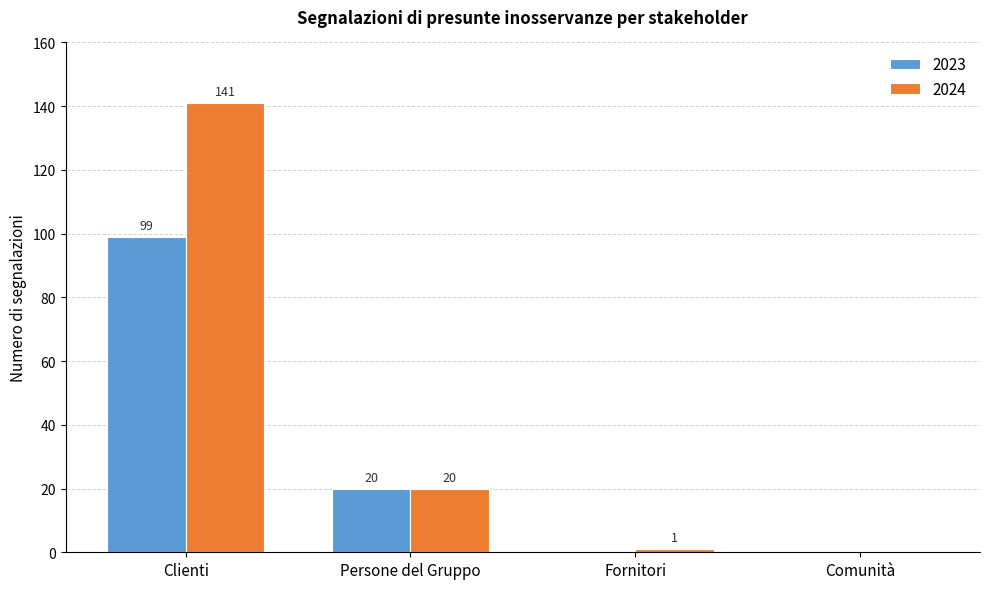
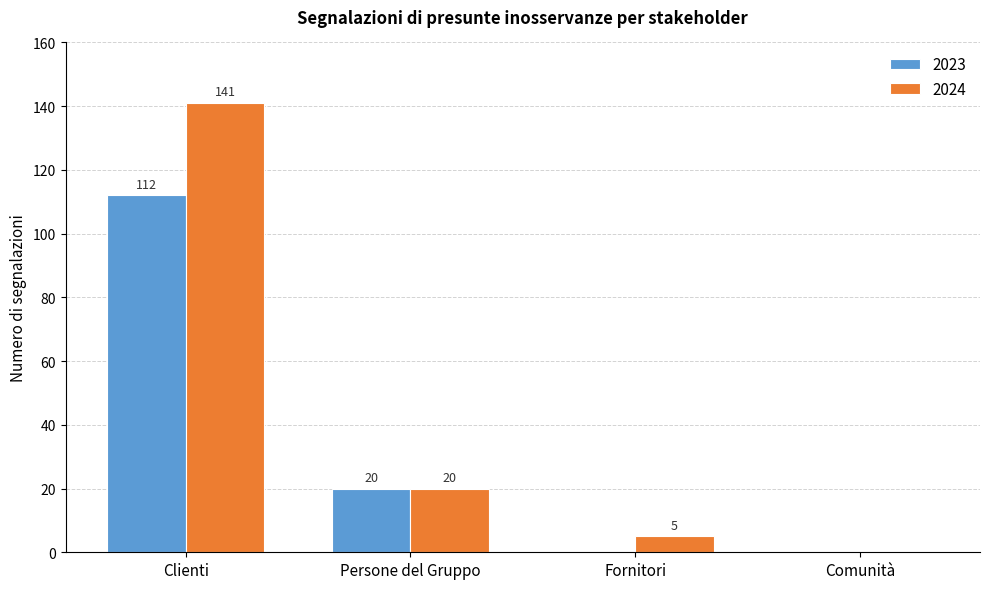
  {
    "2023": {
-     "Clienti": 99,
+     "Clienti": 112,
      "Persone del Gruppo": 20
    },
    "2024": {
      "Clienti": 141,
      "Persone del Gruppo": 20,
-     "Fornitori": 1
+     "Fornitori": 5
    }
  }
